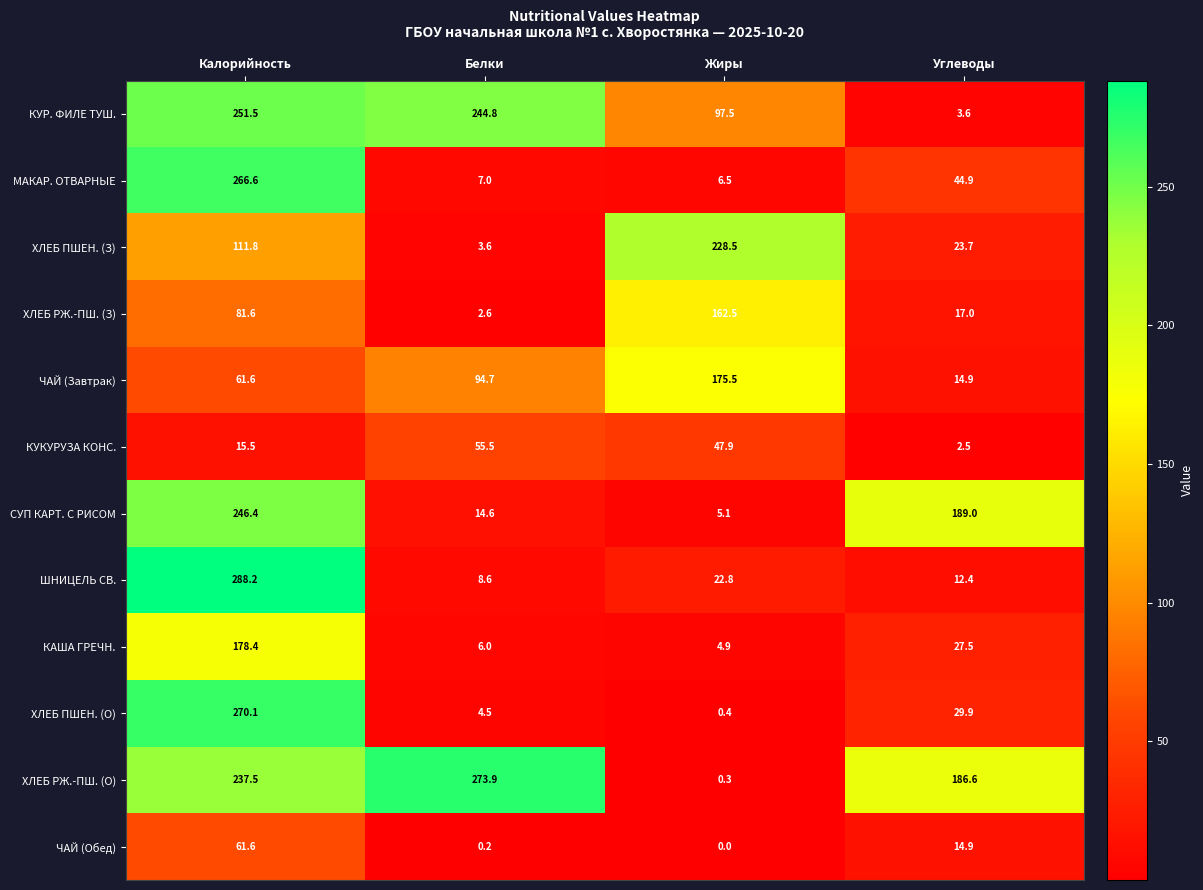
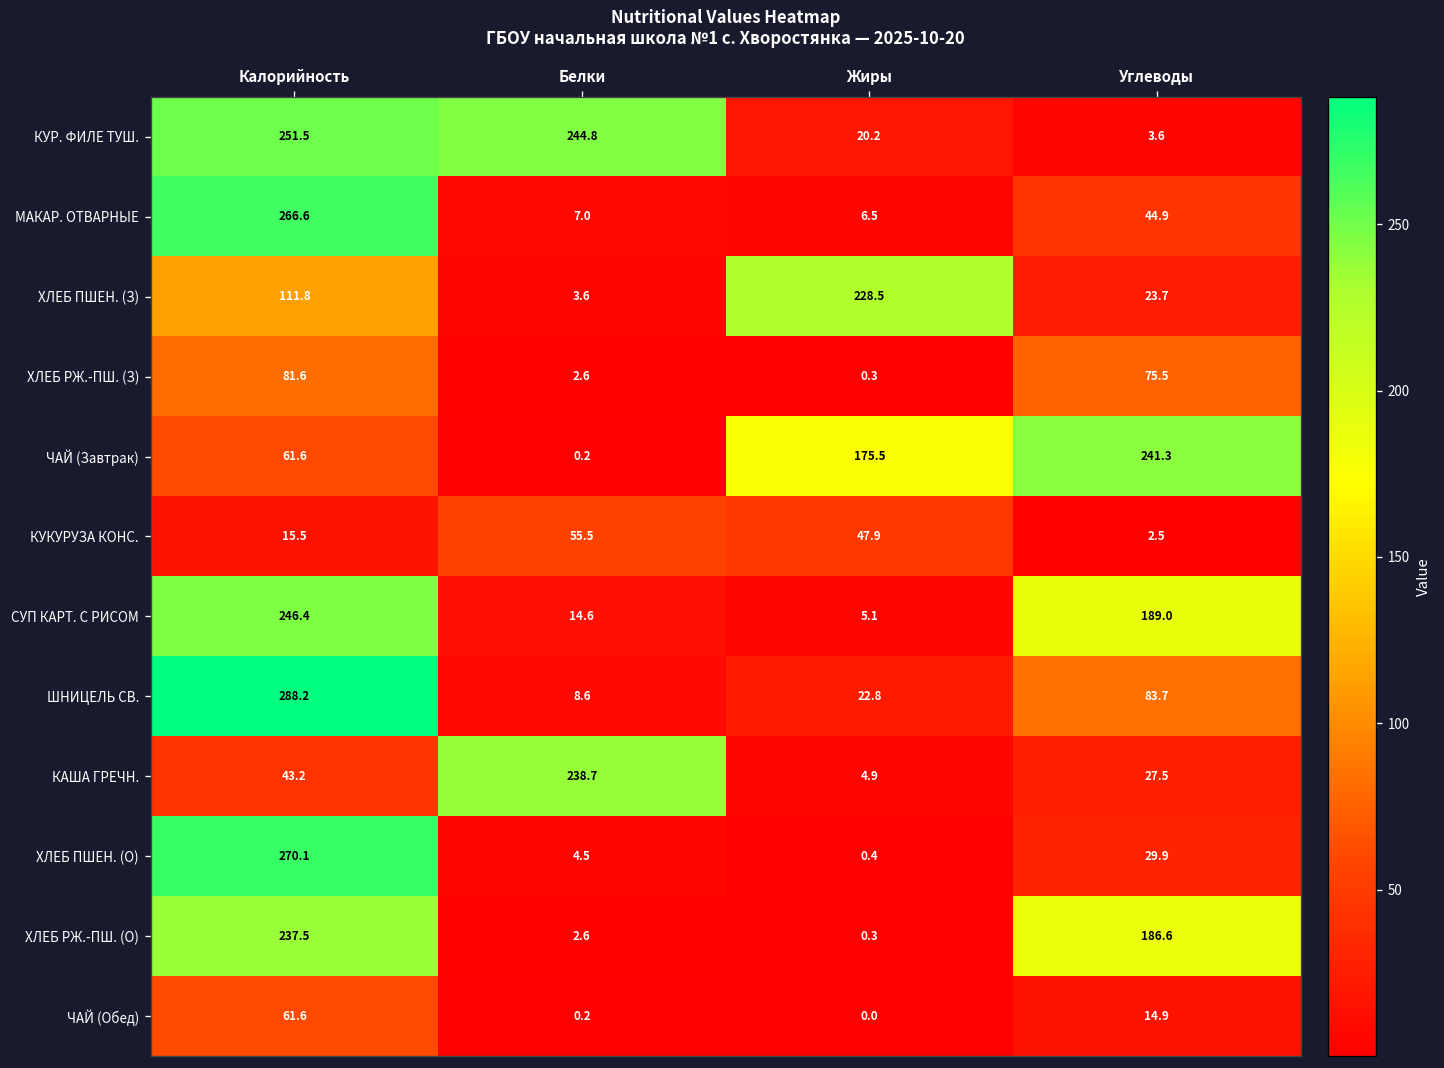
  {
    "КУР. ФИЛЕ ТУШ.": {
      "Калорийность": 251.5,
      "Белки": 244.8,
-     "Жиры": 97.5,
+     "Жиры": 20.2,
      "Углеводы": 3.6
    },
    "МАКАР. ОТВАРНЫЕ": {
      "Калорийность": 266.6,
      "Белки": 7.0,
      "Жиры": 6.5,
      "Углеводы": 44.9
    },
    "ХЛЕБ ПШЕН. (З)": {
      "Калорийность": 111.8,
      "Белки": 3.6,
      "Жиры": 228.5,
      "Углеводы": 23.7
    },
    "ХЛЕБ РЖ.-ПШ. (З)": {
      "Калорийность": 81.6,
      "Белки": 2.6,
-     "Жиры": 162.5,
-     "Углеводы": 17.0
+     "Жиры": 0.3,
+     "Углеводы": 75.5
    },
    "ЧАЙ (Завтрак)": {
      "Калорийность": 61.6,
-     "Белки": 94.7,
+     "Белки": 0.2,
      "Жиры": 175.5,
-     "Углеводы": 14.9
+     "Углеводы": 241.3
    },
    "КУКУРУЗА КОНС.": {
      "Калорийность": 15.5,
      "Белки": 55.5,
      "Жиры": 47.9,
      "Углеводы": 2.5
    },
    "СУП КАРТ. С РИСОМ": {
      "Калорийность": 246.4,
      "Белки": 14.6,
      "Жиры": 5.1,
      "Углеводы": 189.0
    },
    "ШНИЦЕЛЬ СВ.": {
      "Калорийность": 288.2,
      "Белки": 8.6,
      "Жиры": 22.8,
-     "Углеводы": 12.4
+     "Углеводы": 83.7
    },
    "КАША ГРЕЧН.": {
-     "Калорийность": 178.4,
-     "Белки": 6.0,
+     "Калорийность": 43.2,
+     "Белки": 238.7,
      "Жиры": 4.9,
      "Углеводы": 27.5
    },
    "ХЛЕБ ПШЕН. (О)": {
      "Калорийность": 270.1,
      "Белки": 4.5,
      "Жиры": 0.4,
      "Углеводы": 29.9
    },
    "ХЛЕБ РЖ.-ПШ. (О)": {
      "Калорийность": 237.5,
-     "Белки": 273.9,
+     "Белки": 2.6,
      "Жиры": 0.3,
      "Углеводы": 186.6
    },
    "ЧАЙ (Обед)": {
      "Калорийность": 61.6,
      "Белки": 0.2,
      "Жиры": 0.0,
      "Углеводы": 14.9
    }
  }
